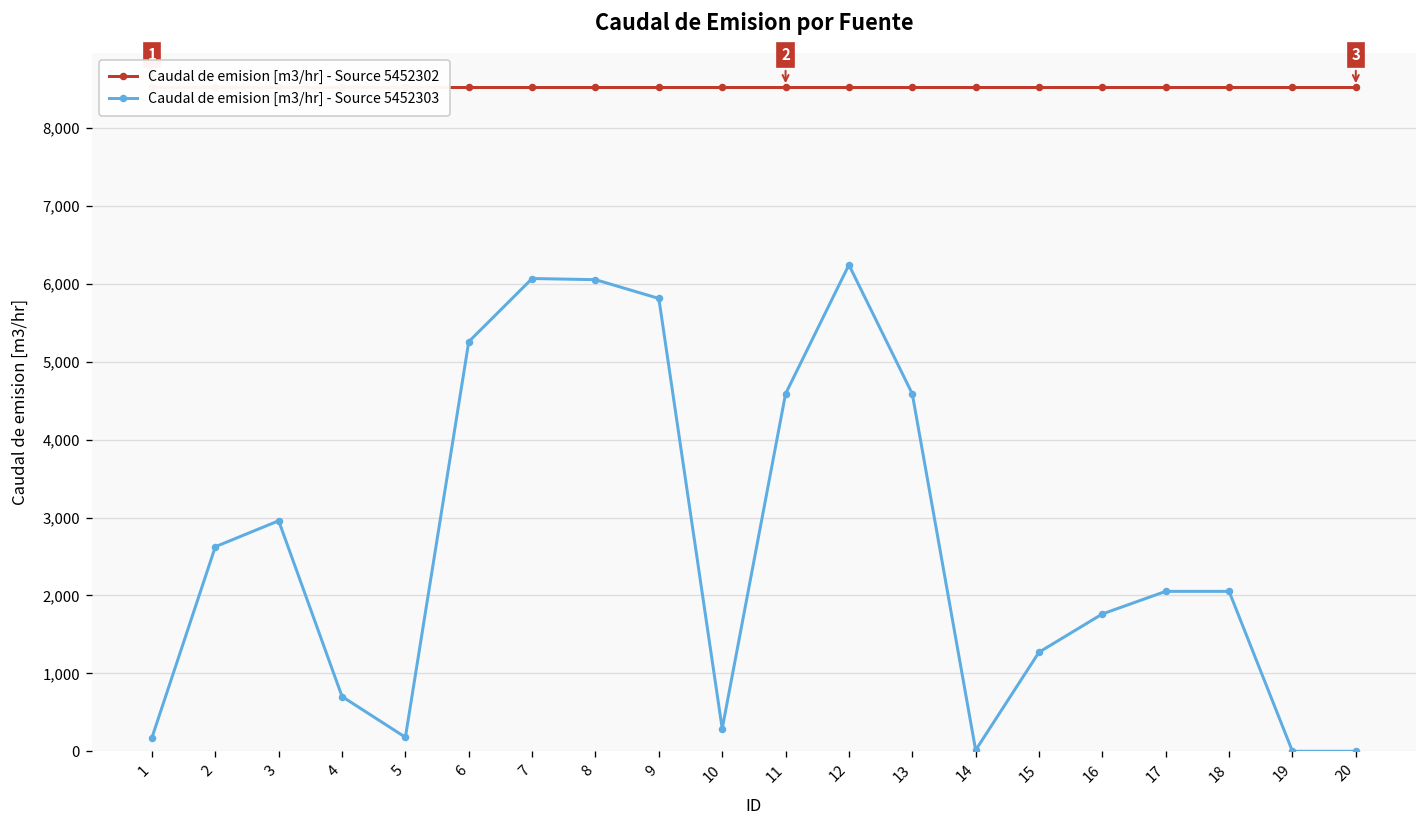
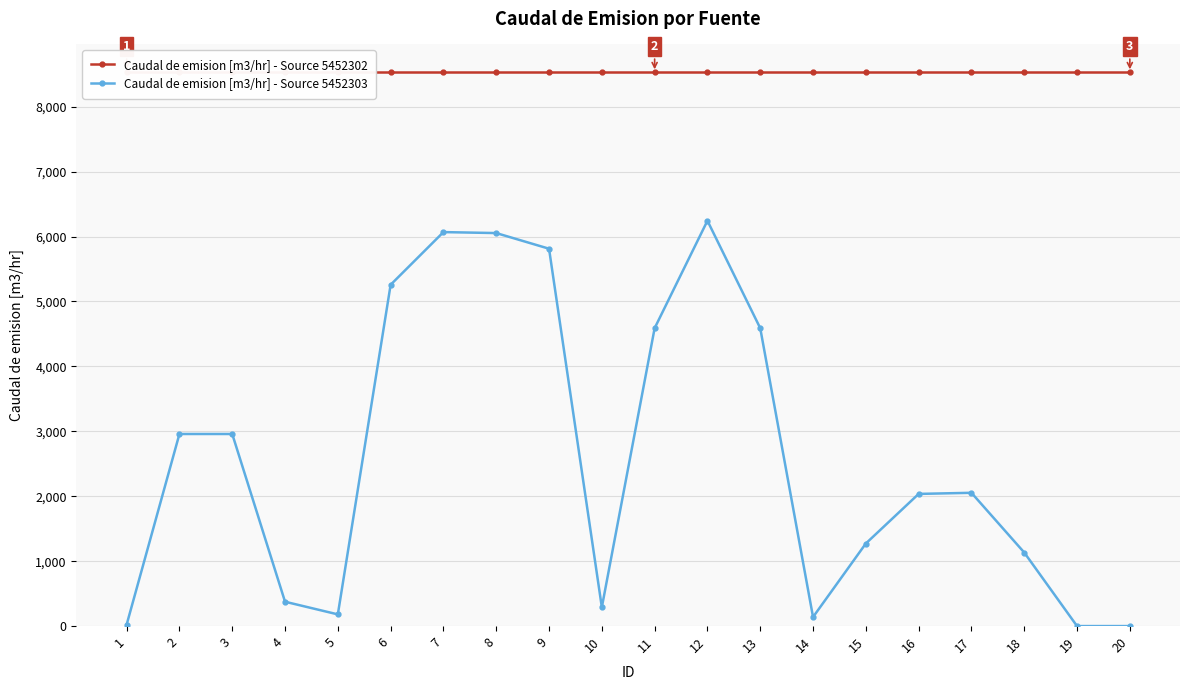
  {
    "Caudal de emision [m3/hr] - Source 5452302": {
      "6": "8,500",
      "7": "8,500",
      "8": "8,500",
      "9": "8,500",
      "10": "8,500",
      "12": "8,500",
      "13": "8,500",
      "14": "8,500",
      "15": "8,500",
      "16": "8,500",
      "17": "8,500",
      "18": "8,500",
      "19": "8,500"
    },
    "Caudal de emision [m3/hr] - Source 5452303": {
-     "1": "200",
-     "2": "2,600",
+     "1": "0",
+     "2": "3,000",
      "3": "3,000",
-     "4": "700",
+     "4": "400",
      "5": "200",
      "6": "5,300",
      "7": "6,100",
      "8": "6,100",
      "9": "5,800",
      "10": "300",
      "11": "4,600",
      "12": "6,200",
      "13": "4,600",
-     "14": "0",
+     "14": "100",
      "15": "1,300",
-     "16": "1,800",
+     "16": "2,000",
      "17": "2,100",
-     "18": "2,100",
+     "18": "1,100",
      "19": "0",
      "20": "0"
    }
  }
